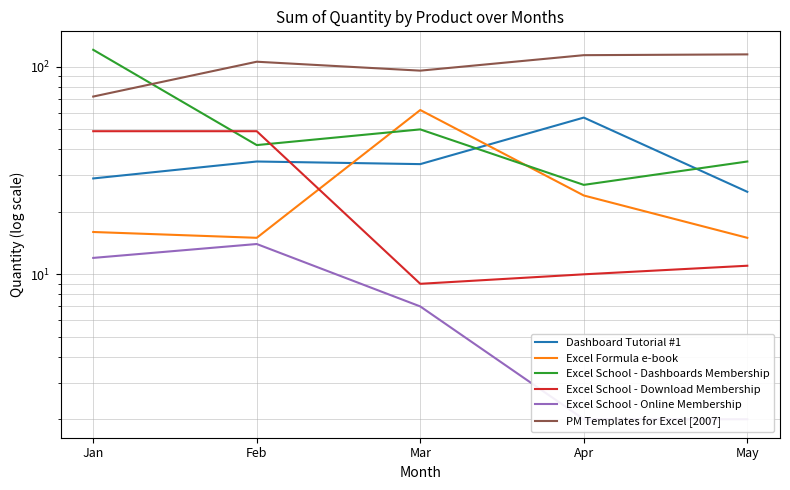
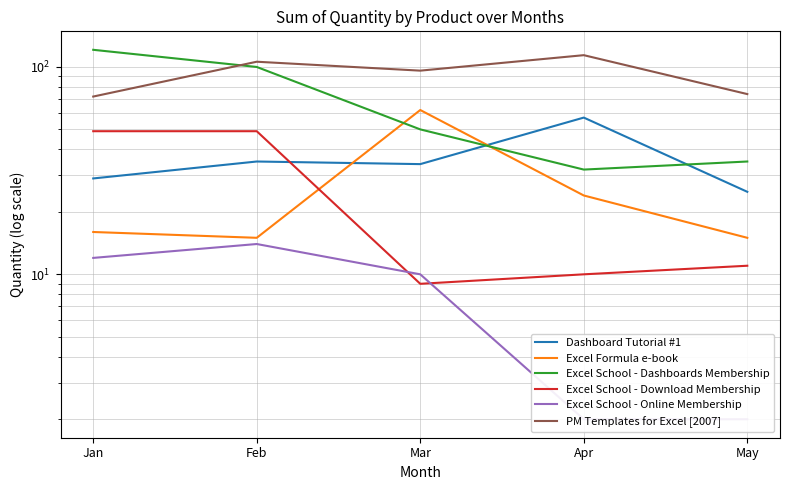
  {
    "Dashboard Tutorial #1": {
      "Jan": 29,
      "Feb": 35,
      "Mar": 34,
      "Apr": 57,
      "May": 25
    },
    "Excel Formula e-book": {
      "Jan": 16,
      "Feb": 15,
      "Mar": 62,
      "Apr": 24,
      "May": 15
    },
    "Excel School - Dashboards Membership": {
      "Jan": 120,
-     "Feb": 42,
+     "Feb": 100,
      "Mar": 50,
-     "Apr": 27,
+     "Apr": 32,
      "May": 35
    },
    "Excel School - Download Membership": {
      "Jan": 49,
      "Feb": 49,
      "Mar": 9,
      "Apr": 10,
      "May": 11
    },
    "Excel School - Online Membership": {
      "Jan": 12,
      "Feb": 14,
-     "Mar": 7
+     "Mar": 10
    },
    "PM Templates for Excel [2007]": {
      "Jan": 72,
      "Feb": 110,
      "Mar": 100,
      "Apr": 110,
-     "May": 120
+     "May": 74
    }
  }
